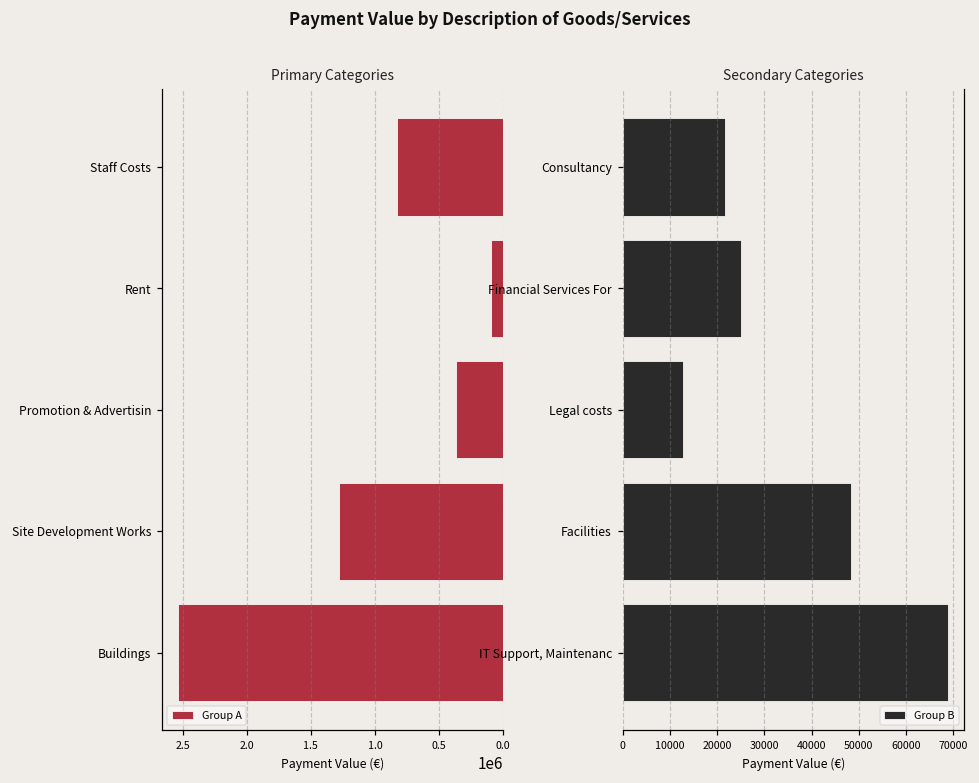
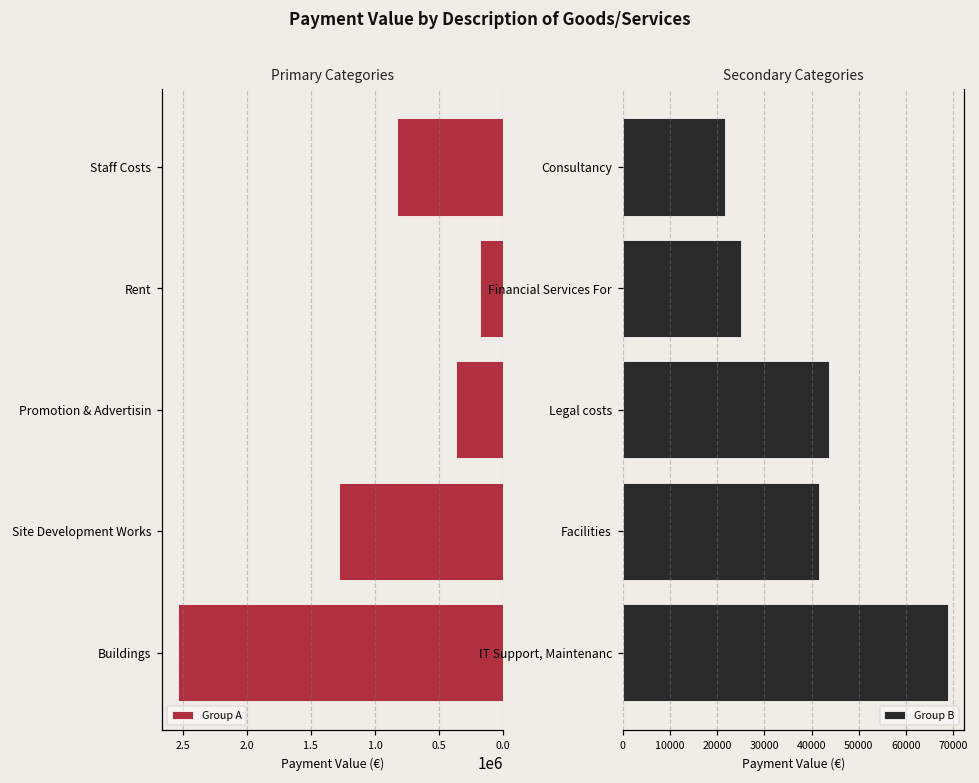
  {
    "Primary Categories": {
      "Staff Costs": 830000,
-     "Rent": 90000,
+     "Rent": 180000,
      "Promotion & Advertisin": 370000,
      "Site Development Works": 1280000,
      "Buildings": 2530000
    },
    "Secondary Categories": {
      "Consultancy": 22000,
      "Financial Services For": 25000,
-     "Legal costs": 13000,
-     "Facilities": 48000,
+     "Legal costs": 44000,
+     "Facilities": 42000,
      "IT Support, Maintenanc": 69000
    }
  }
